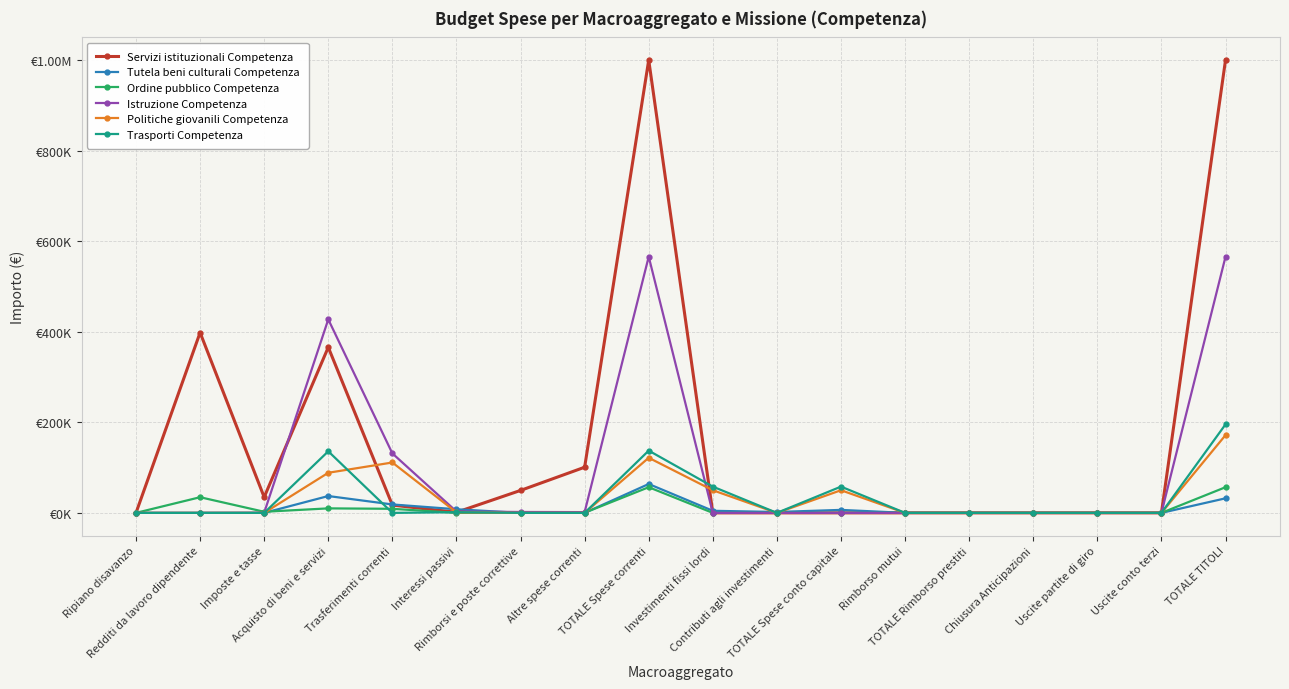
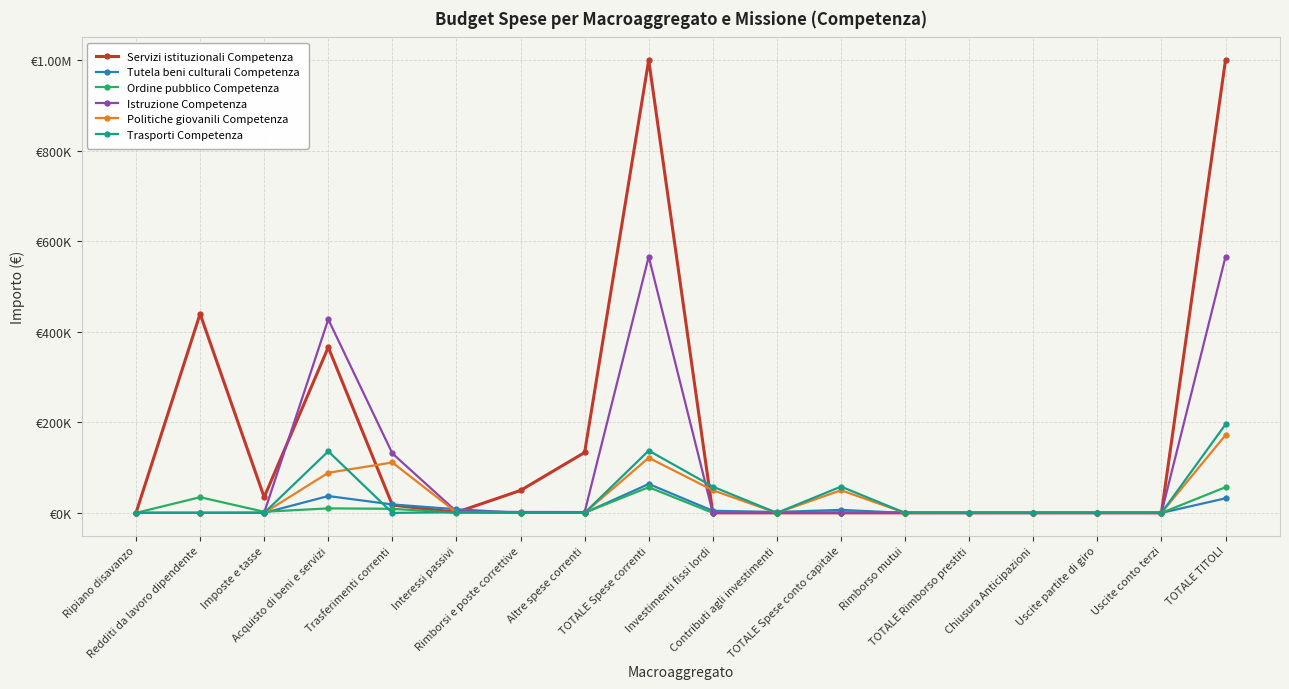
  {
    "Servizi istituzionali Competenza": {
-     "Redditi da lavoro dipendente": "€400000",
+     "Redditi da lavoro dipendente": "€440000",
      "Imposte e tasse": "€30000",
      "Acquisto di beni e servizi": "€370000",
      "Rimborsi e poste correttive": "€50000",
-     "Altre spese correnti": "€100000",
+     "Altre spese correnti": "€130000",
      "TOTALE Spese correnti": "€1000000",
      "TOTALE TITOLI": "€1000000"
    },
    "Tutela beni culturali Competenza": {
      "Acquisto di beni e servizi": "€40000",
      "TOTALE Spese correnti": "€60000",
      "TOTALE Spese conto capitale": "€10000",
      "TOTALE TITOLI": "€30000"
    },
    "Istruzione Competenza": {
      "Acquisto di beni e servizi": "€430000",
      "Trasferimenti correnti": "€130000",
      "TOTALE Spese correnti": "€570000",
      "TOTALE TITOLI": "€570000"
    },
    "Politiche giovanili Competenza": {
      "Acquisto di beni e servizi": "€90000",
      "Trasferimenti correnti": "€110000",
      "TOTALE Spese correnti": "€120000",
      "Investimenti fissi lordi": "€50000",
      "TOTALE Spese conto capitale": "€50000",
      "TOTALE TITOLI": "€170000"
    }
  }
